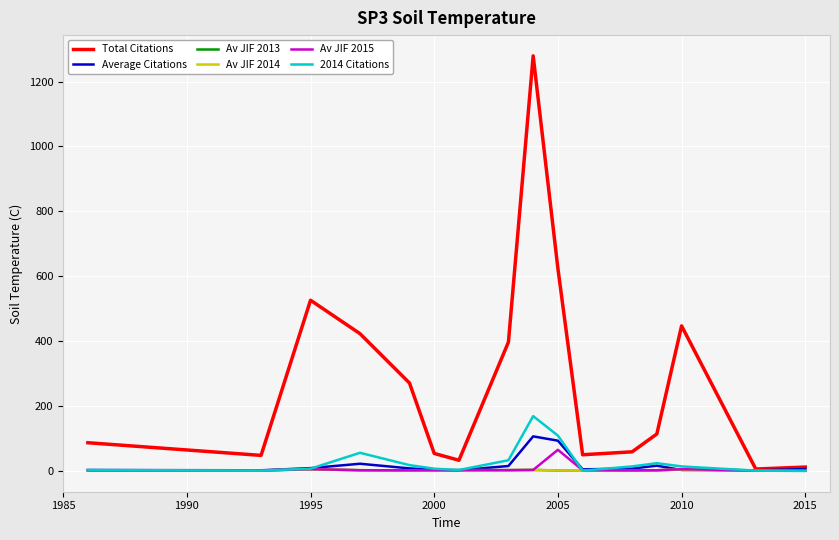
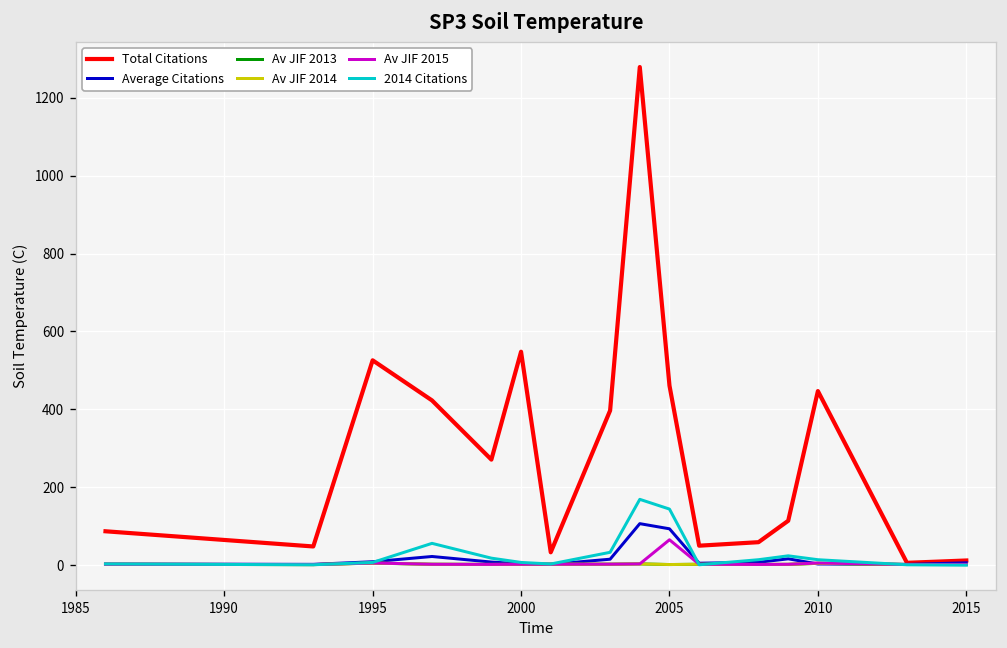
  {
    "Total Citations": {
      "1995": 530,
-     "2000": 50,
-     "2005": 620,
+     "2000": 550,
+     "2005": 460,
      "2010": 450
    },
    "Average Citations": {
      "2005": 90
    },
    "Av JIF 2015": {
      "2005": 70
    },
    "2014 Citations": {
-     "2005": 110,
+     "2005": 140,
      "2010": 10
    }
  }
